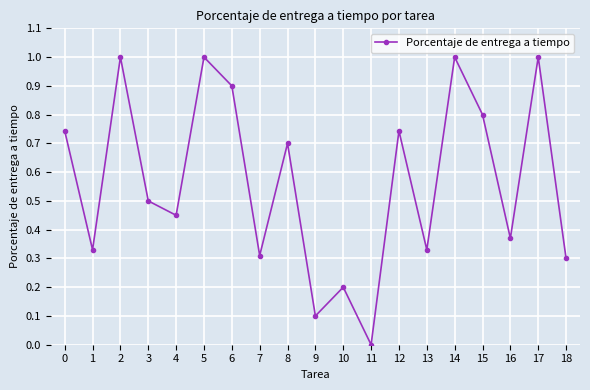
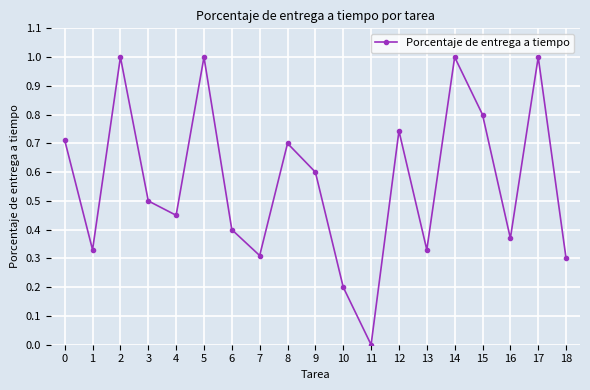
  {
-   "0": 0.74,
+   "0": 0.71,
    "1": 0.33,
    "2": 1.00,
    "3": 0.50,
    "4": 0.45,
    "5": 1.00,
-   "6": 0.9,
+   "6": 0.4,
    "7": 0.31,
    "8": 0.70,
-   "9": 0.1,
+   "9": 0.6,
    "10": 0.20,
    "11": 0.00,
    "12": 0.74,
    "13": 0.33,
    "14": 1.00,
    "15": 0.80,
    "16": 0.37,
    "17": 1.00,
    "18": 0.30
  }
